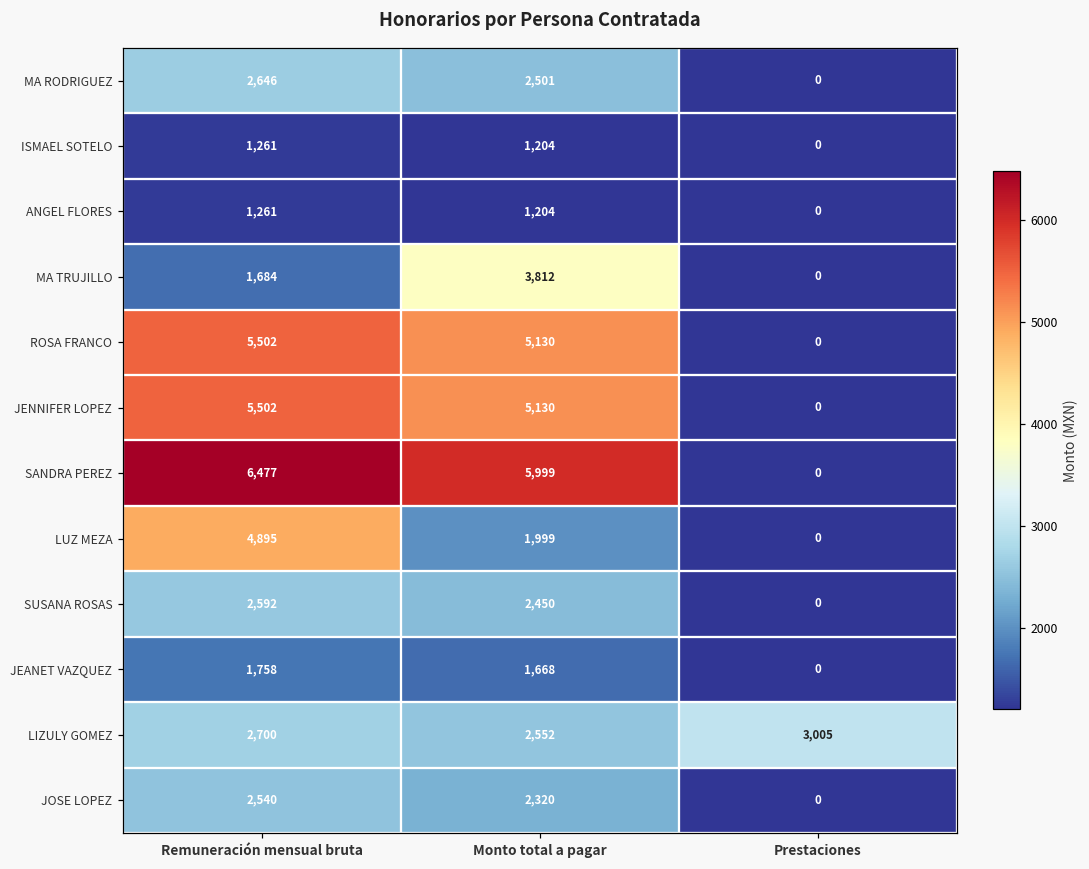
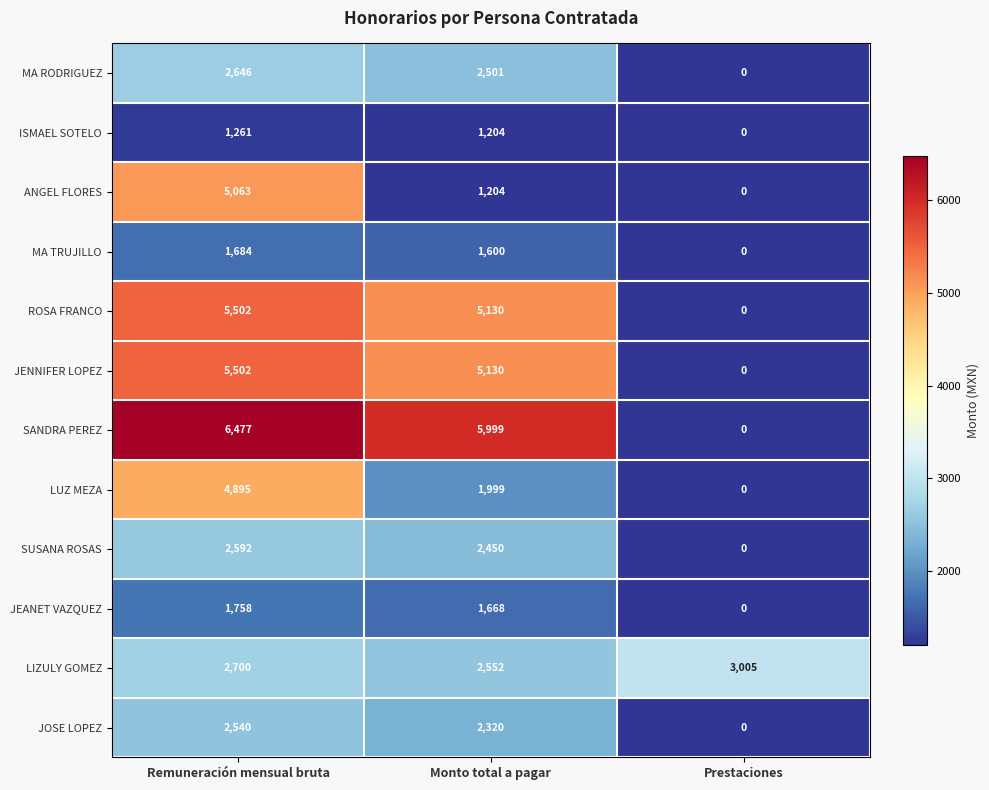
  {
    "MA RODRIGUEZ": {
      "Remuneración mensual bruta": "2,646",
      "Monto total a pagar": "2,501",
      "Prestaciones": "0"
    },
    "ISMAEL SOTELO": {
      "Remuneración mensual bruta": "1,261",
      "Monto total a pagar": "1,204",
      "Prestaciones": "0"
    },
    "ANGEL FLORES": {
-     "Remuneración mensual bruta": "1,261",
+     "Remuneración mensual bruta": "5,063",
      "Monto total a pagar": "1,204",
      "Prestaciones": "0"
    },
    "MA TRUJILLO": {
      "Remuneración mensual bruta": "1,684",
-     "Monto total a pagar": "3,812",
+     "Monto total a pagar": "1,600",
      "Prestaciones": "0"
    },
    "ROSA FRANCO": {
      "Remuneración mensual bruta": "5,502",
      "Monto total a pagar": "5,130",
      "Prestaciones": "0"
    },
    "JENNIFER LOPEZ": {
      "Remuneración mensual bruta": "5,502",
      "Monto total a pagar": "5,130",
      "Prestaciones": "0"
    },
    "SANDRA PEREZ": {
      "Remuneración mensual bruta": "6,477",
      "Monto total a pagar": "5,999",
      "Prestaciones": "0"
    },
    "LUZ MEZA": {
      "Remuneración mensual bruta": "4,895",
      "Monto total a pagar": "1,999",
      "Prestaciones": "0"
    },
    "SUSANA ROSAS": {
      "Remuneración mensual bruta": "2,592",
      "Monto total a pagar": "2,450",
      "Prestaciones": "0"
    },
    "JEANET VAZQUEZ": {
      "Remuneración mensual bruta": "1,758",
      "Monto total a pagar": "1,668",
      "Prestaciones": "0"
    },
    "LIZULY GOMEZ": {
      "Remuneración mensual bruta": "2,700",
      "Monto total a pagar": "2,552",
      "Prestaciones": "3,005"
    },
    "JOSE LOPEZ": {
      "Remuneración mensual bruta": "2,540",
      "Monto total a pagar": "2,320",
      "Prestaciones": "0"
    }
  }
